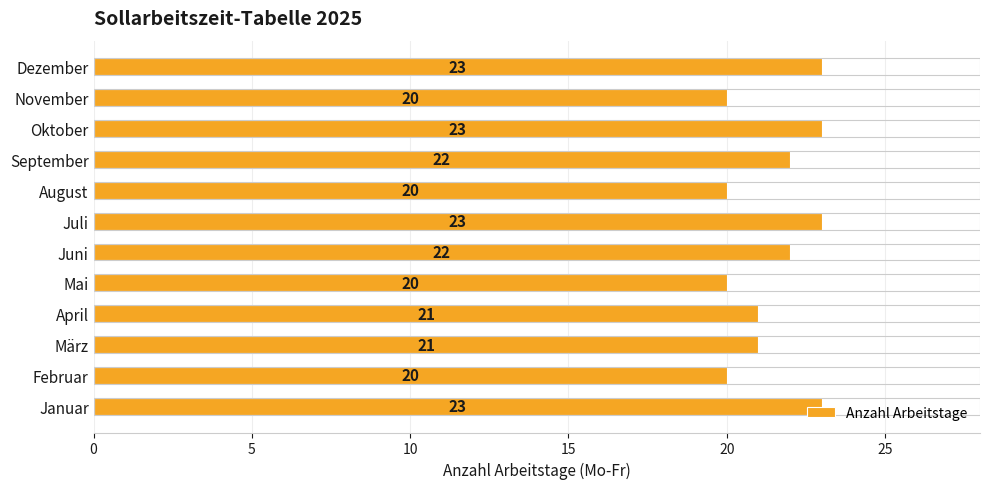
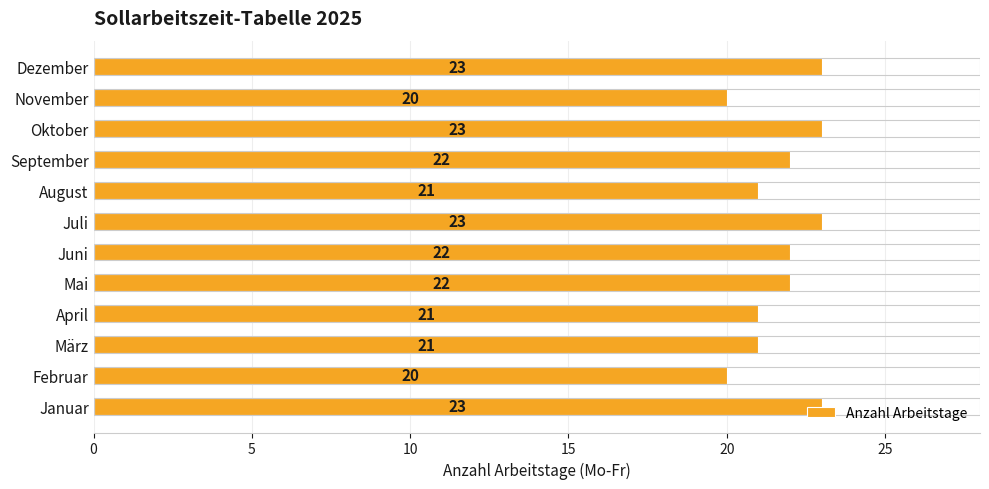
  {
    "Dezember": 23,
    "November": 20,
    "Oktober": 23,
    "September": 22,
-   "August": 20,
+   "August": 21,
    "Juli": 23,
    "Juni": 22,
-   "Mai": 20,
+   "Mai": 22,
    "April": 21,
    "März": 21,
    "Februar": 20,
    "Januar": 23
  }
